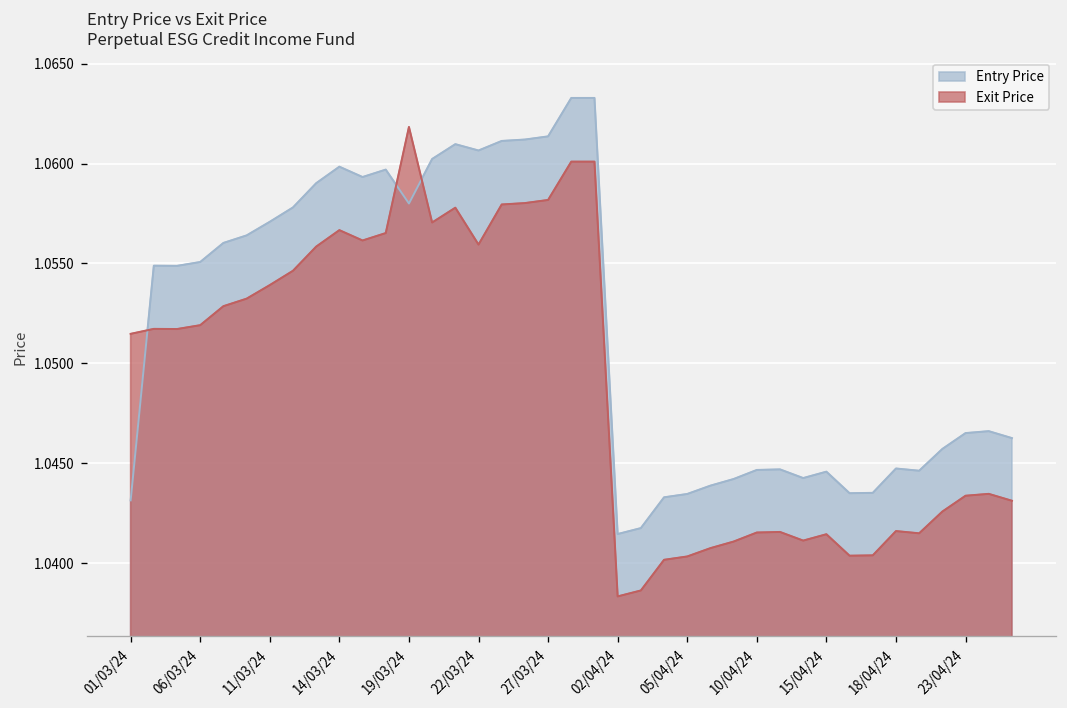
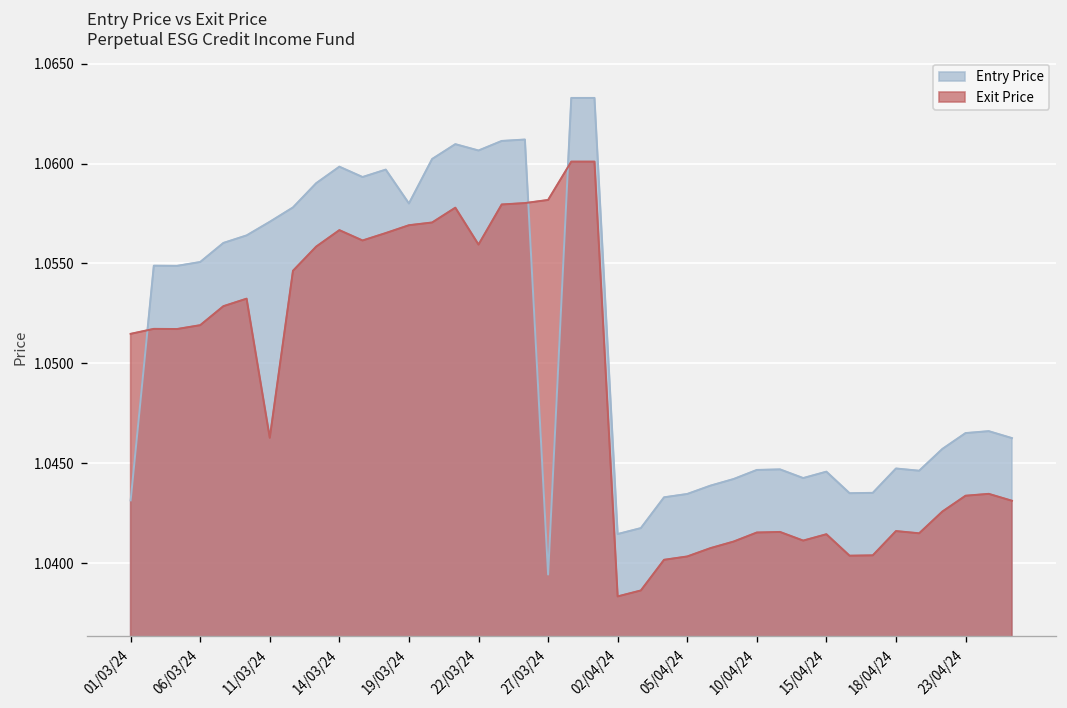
  {
    "Entry Price": {
      "01/03/24": 1.0432,
      "06/03/24": 1.0551,
      "11/03/24": 1.0571,
      "14/03/24": 1.0598,
      "19/03/24": 1.0580,
      "22/03/24": 1.0607,
-     "27/03/24": 1.0614,
+     "27/03/24": 1.0394,
      "02/04/24": 1.0415,
      "05/04/24": 1.0435,
      "10/04/24": 1.0447,
      "15/04/24": 1.0446,
      "18/04/24": 1.0447,
      "23/04/24": 1.0465
    },
    "Exit Price": {
      "01/03/24": 1.0515,
      "06/03/24": 1.0519,
-     "11/03/24": 1.0539,
+     "11/03/24": 1.0463,
      "14/03/24": 1.0567,
-     "19/03/24": 1.0618,
+     "19/03/24": 1.0569,
      "22/03/24": 1.0559,
      "27/03/24": 1.0582,
      "02/04/24": 1.0383,
      "05/04/24": 1.0403,
      "10/04/24": 1.0415,
      "15/04/24": 1.0415,
      "18/04/24": 1.0416,
      "23/04/24": 1.0434
    }
  }
